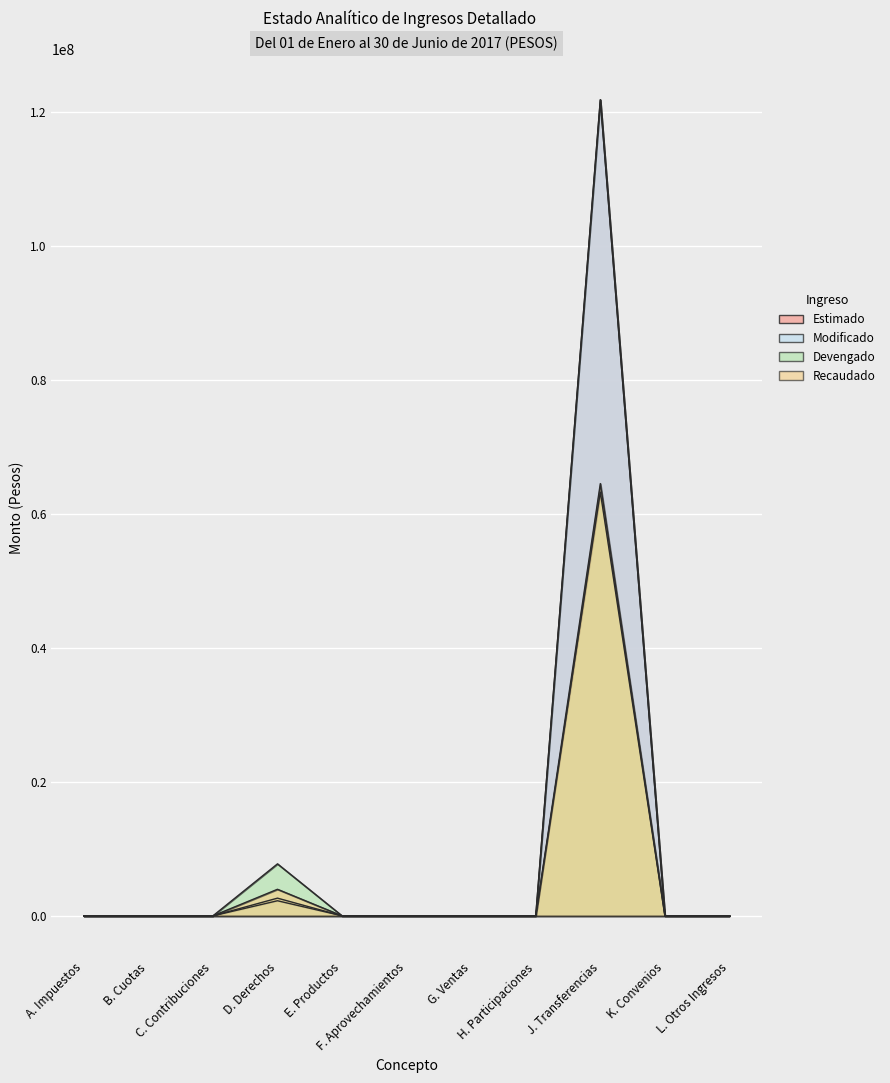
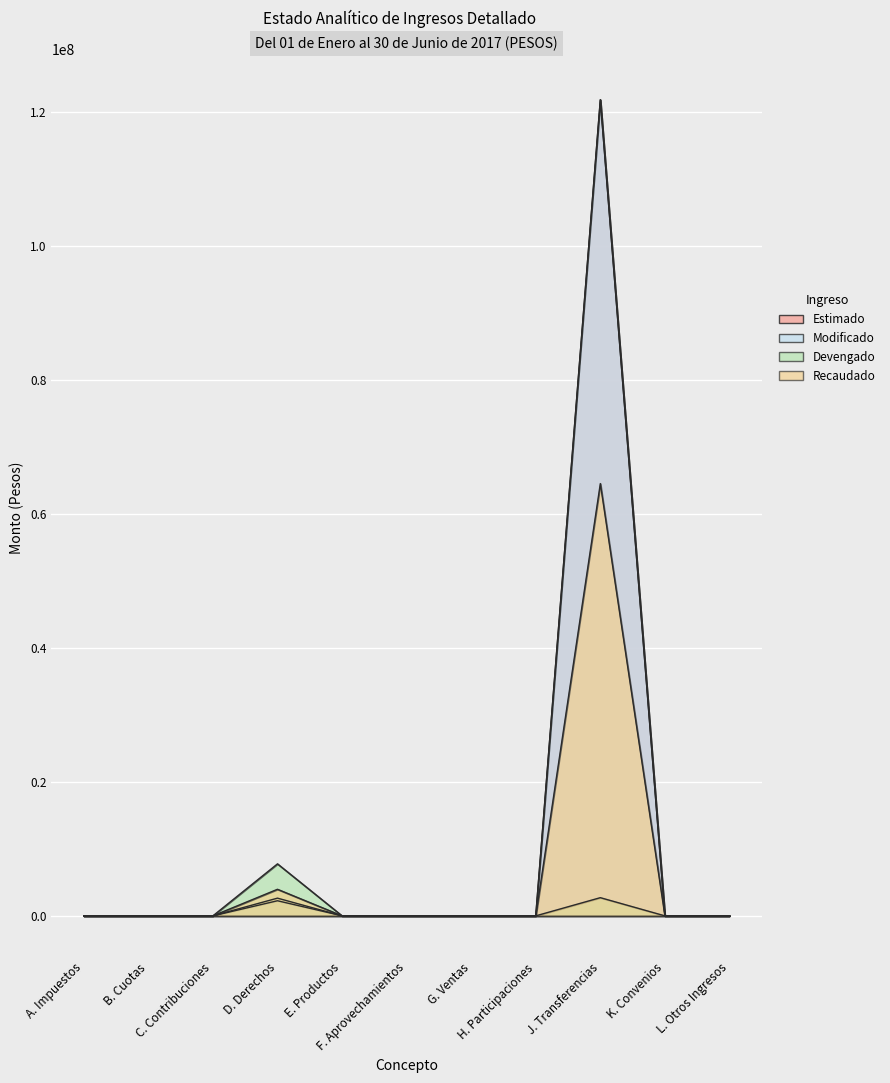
  {
    "Modificado": {
      "D. Derechos": 2000000
    },
    "Devengado": {
      "D. Derechos": 8000000,
-     "J. Transferencias": 63000000
+     "J. Transferencias": 3000000
    }
  }
